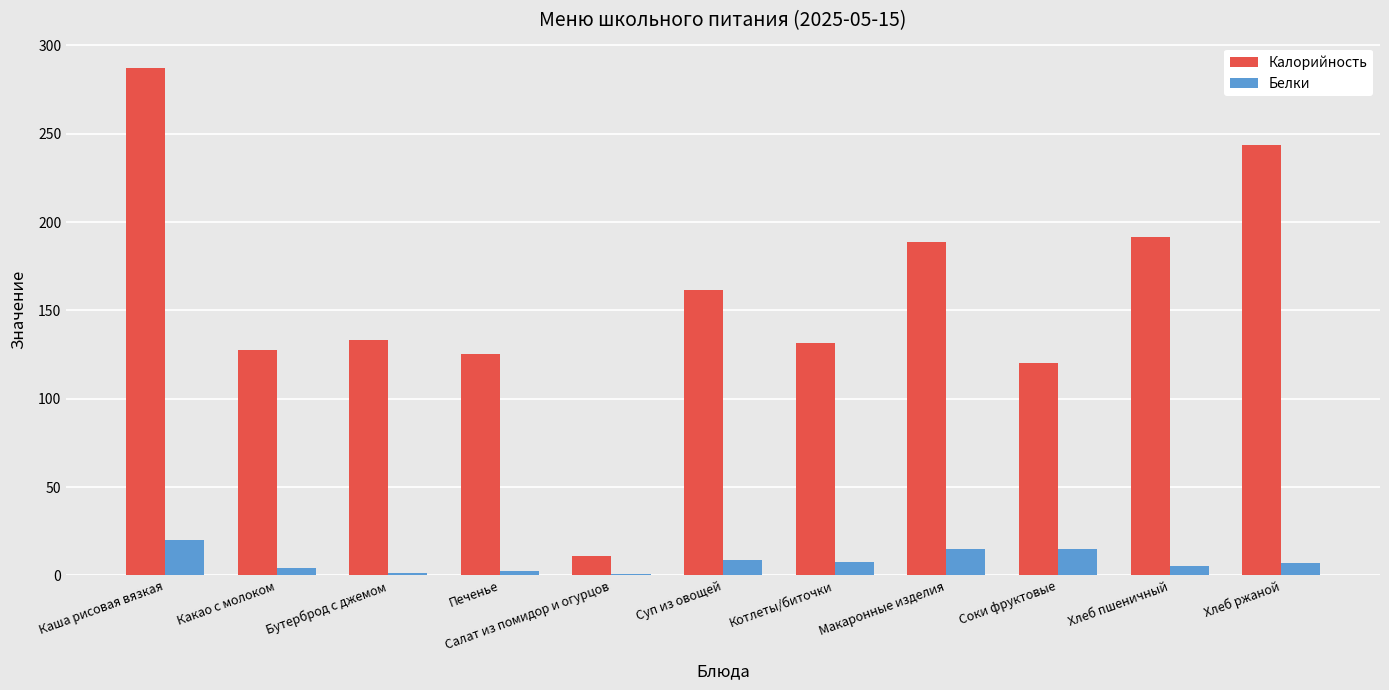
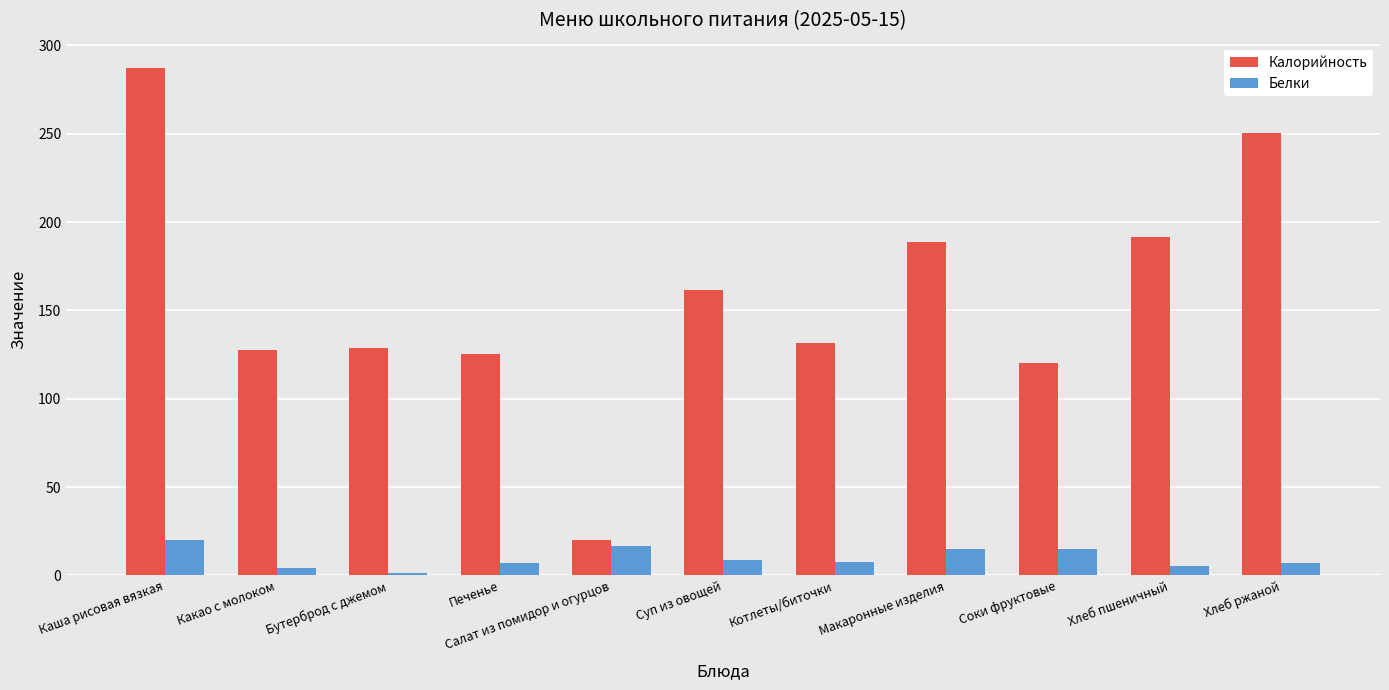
  {
    "Калорийность": {
      "Каша рисовая вязкая": 287,
      "Какао с молоком": 128,
-     "Бутерброд с джемом": 134,
+     "Бутерброд с джемом": 129,
      "Печенье": 125,
-     "Салат из помидор и огурцов": 11,
+     "Салат из помидор и огурцов": 20,
      "Суп из овощей": 162,
      "Котлеты/биточки": 132,
      "Макаронные изделия": 189,
      "Соки фруктовые": 120,
      "Хлеб пшеничный": 192,
-     "Хлеб ржаной": 244
+     "Хлеб ржаной": 251
    },
    "Белки": {
      "Каша рисовая вязкая": 20,
      "Какао с молоком": 4,
-     "Печенье": 2,
-     "Салат из помидор и огурцов": 1,
+     "Печенье": 7,
+     "Салат из помидор и огурцов": 17,
      "Суп из овощей": 9,
      "Котлеты/биточки": 8,
      "Макаронные изделия": 15,
      "Соки фруктовые": 15,
      "Хлеб пшеничный": 5,
      "Хлеб ржаной": 7
    }
  }
